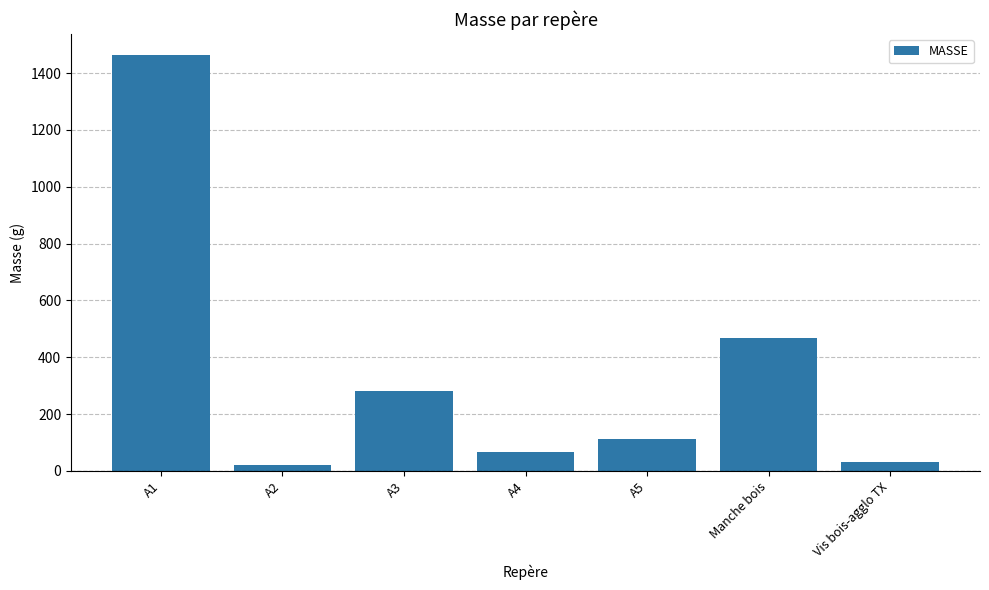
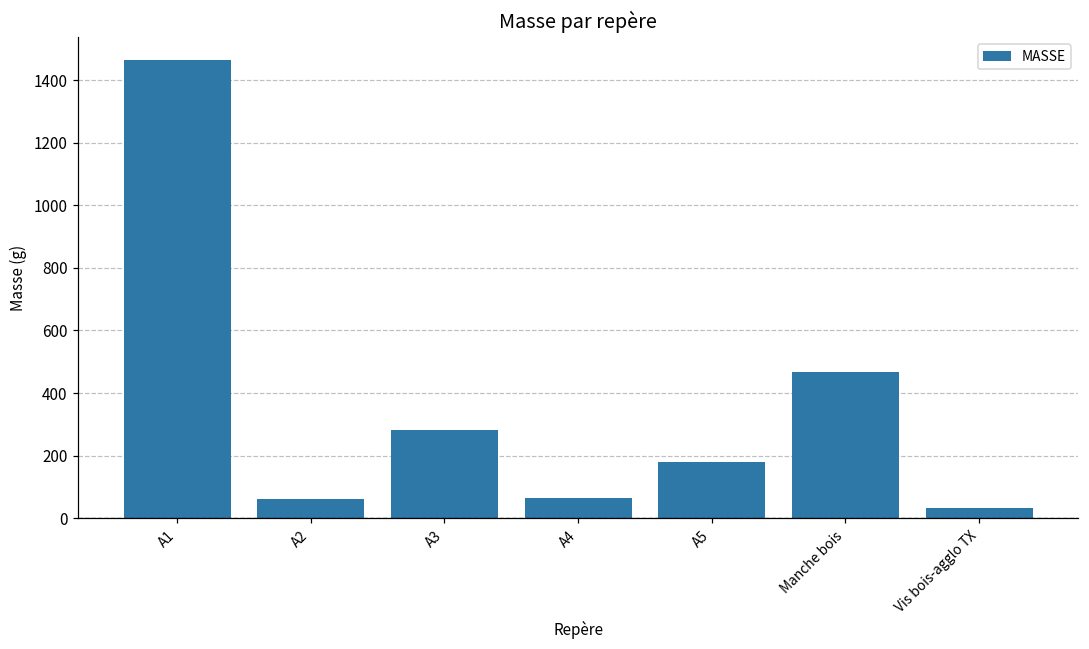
  {
    "A1": 1460,
-   "A2": 20,
+   "A2": 60,
    "A3": 280,
    "A4": 70,
-   "A5": 110,
+   "A5": 180,
    "Manche bois": 470,
    "Vis bois-agglo TX": 30
  }
